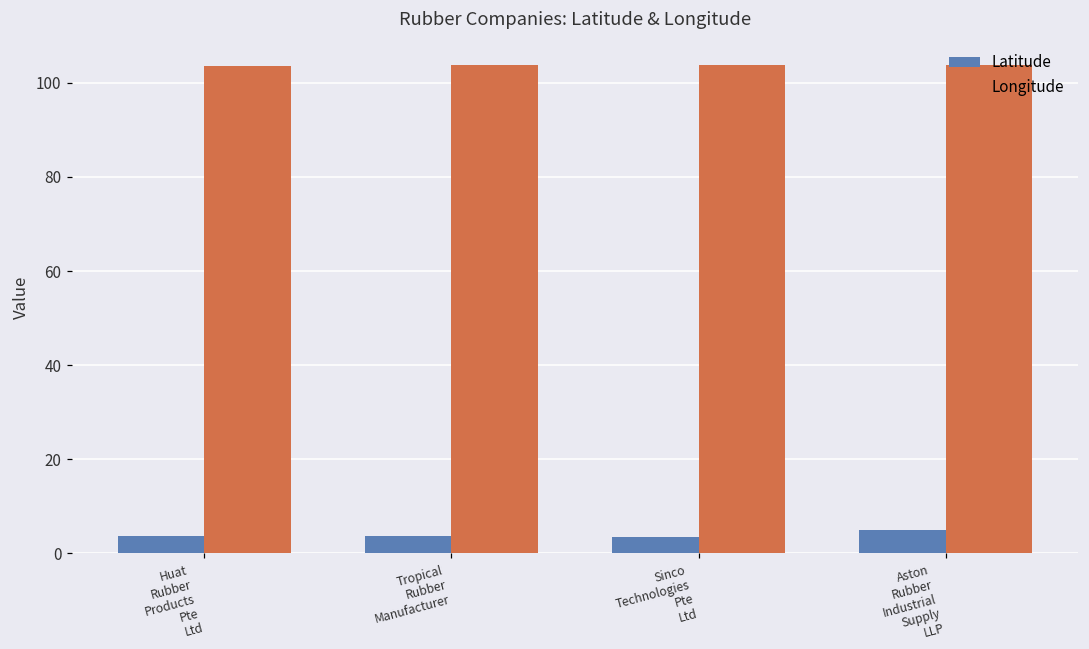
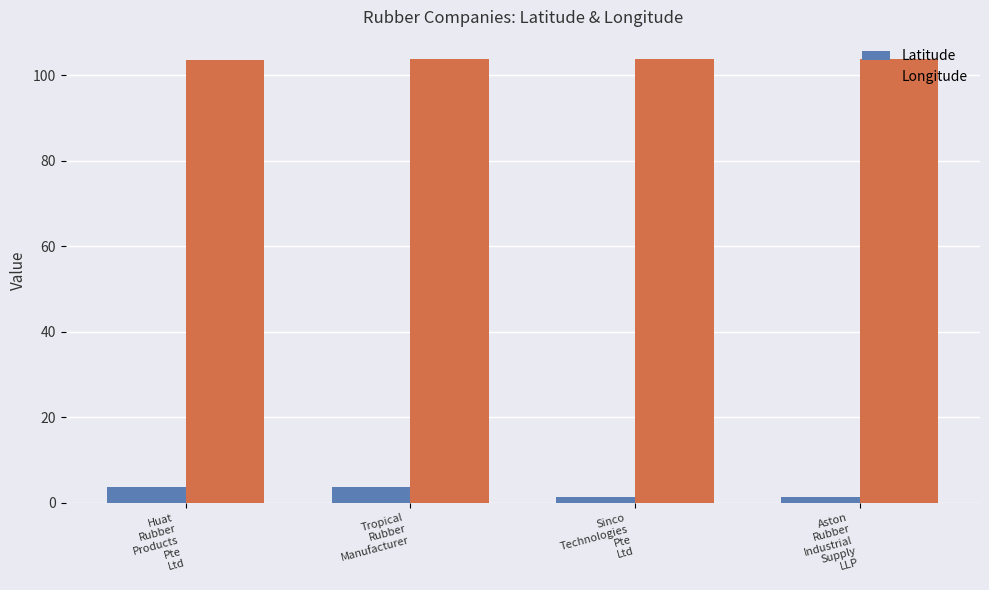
  {
    "Latitude": {
      "Huat Rubber Products Pte Ltd": 4,
      "Tropical Rubber Manufacturer": 4,
-     "Sinco Technologies Pte Ltd": 3,
-     "Aston Rubber Industrial Supply LLP": 5
+     "Sinco Technologies Pte Ltd": 1,
+     "Aston Rubber Industrial Supply LLP": 1
    },
    "Longitude": {
      "Huat Rubber Products Pte Ltd": 104,
      "Tropical Rubber Manufacturer": 104,
      "Sinco Technologies Pte Ltd": 104,
      "Aston Rubber Industrial Supply LLP": 104
    }
  }
